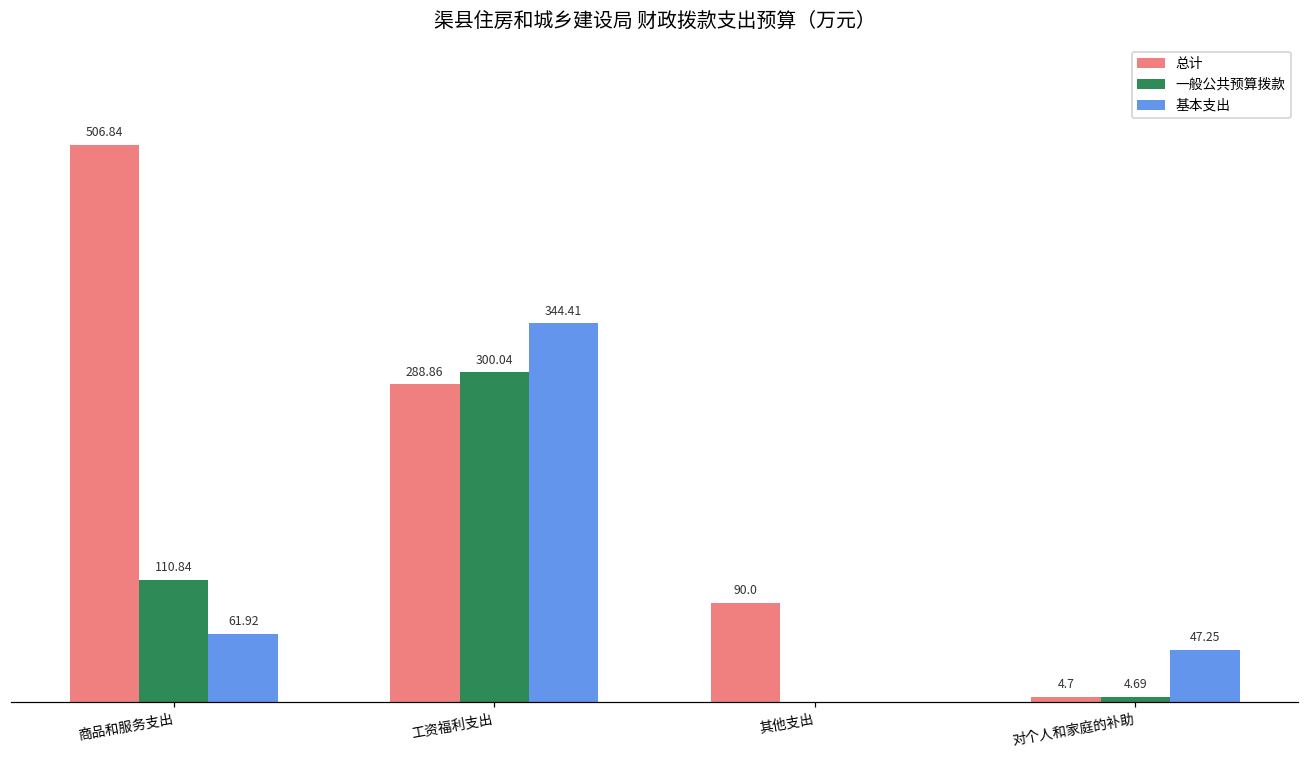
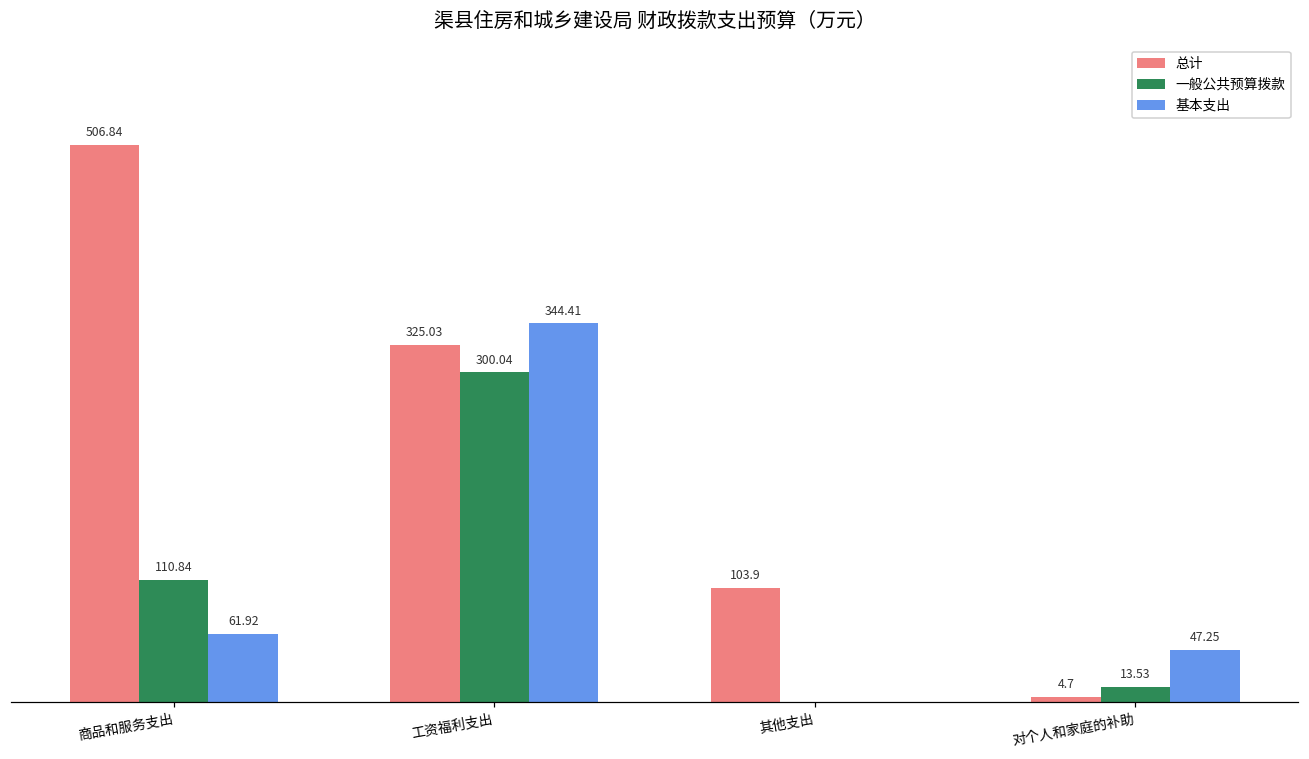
  {
    "总计": {
      "商品和服务支出": 506.84,
-     "工资福利支出": 288.86,
-     "其他支出": 90.0,
+     "工资福利支出": 325.03,
+     "其他支出": 103.9,
      "对个人和家庭的补助": 4.7
    },
    "一般公共预算拨款": {
      "商品和服务支出": 110.84,
      "工资福利支出": 300.04,
-     "对个人和家庭的补助": 4.69
+     "对个人和家庭的补助": 13.53
    },
    "基本支出": {
      "商品和服务支出": 61.92,
      "工资福利支出": 344.41,
      "对个人和家庭的补助": 47.25
    }
  }
